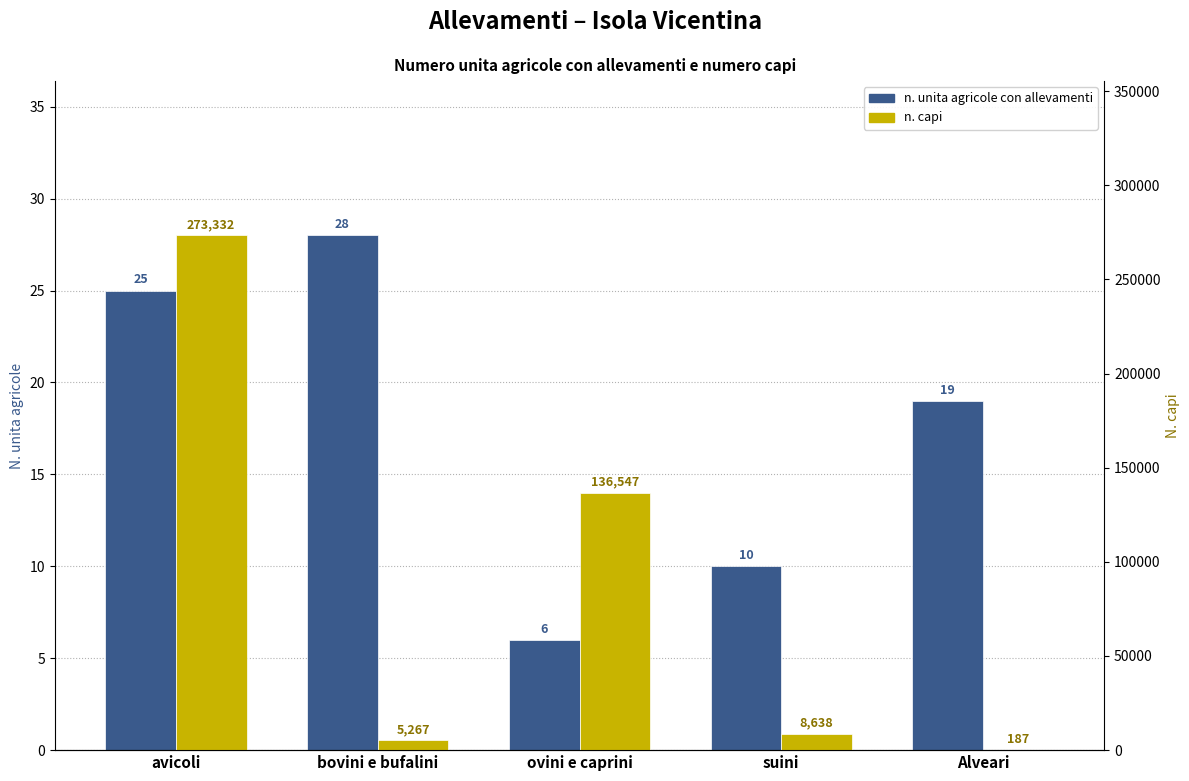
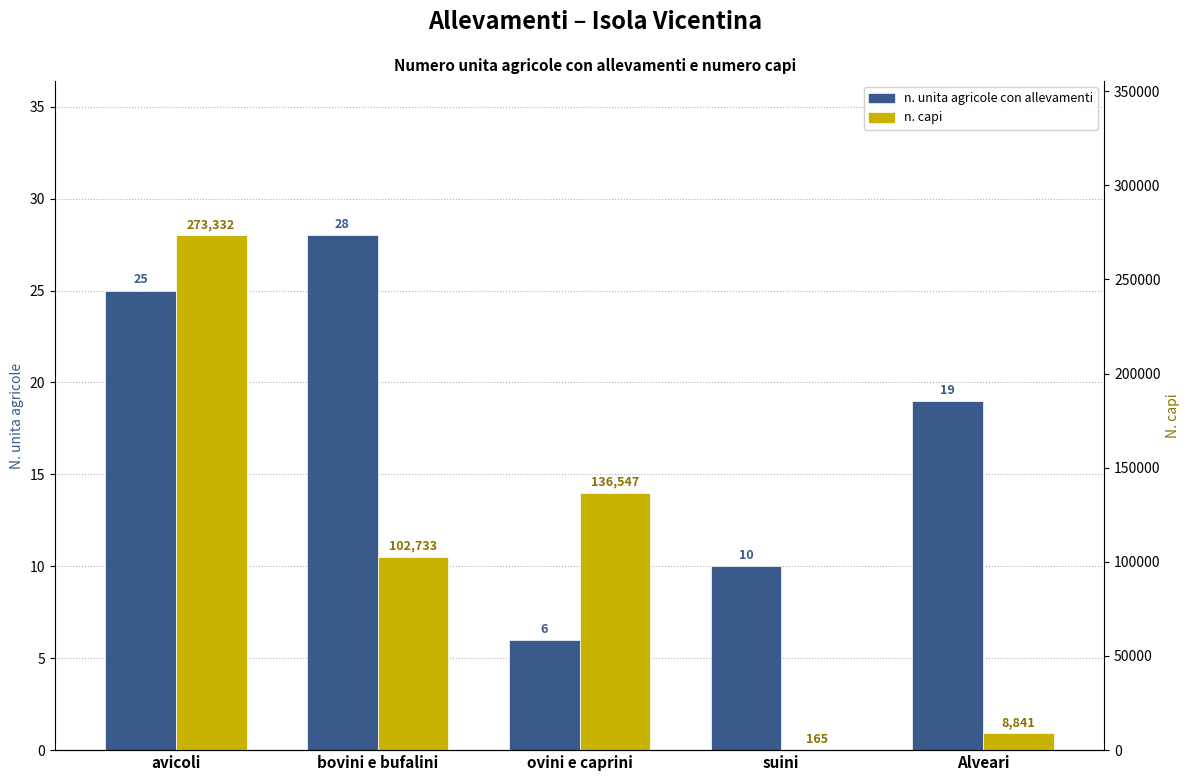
  {
    "n. unita agricole con allevamenti": {
      "avicoli": "25",
      "bovini e bufalini": "28",
      "ovini e caprini": "6",
      "suini": "10",
      "Alveari": "19"
    },
    "n. capi": {
      "avicoli": "273,332",
-     "bovini e bufalini": "5,267",
+     "bovini e bufalini": "102,733",
      "ovini e caprini": "136,547",
-     "suini": "8,638",
-     "Alveari": "187"
+     "suini": "165",
+     "Alveari": "8,841"
    }
  }
